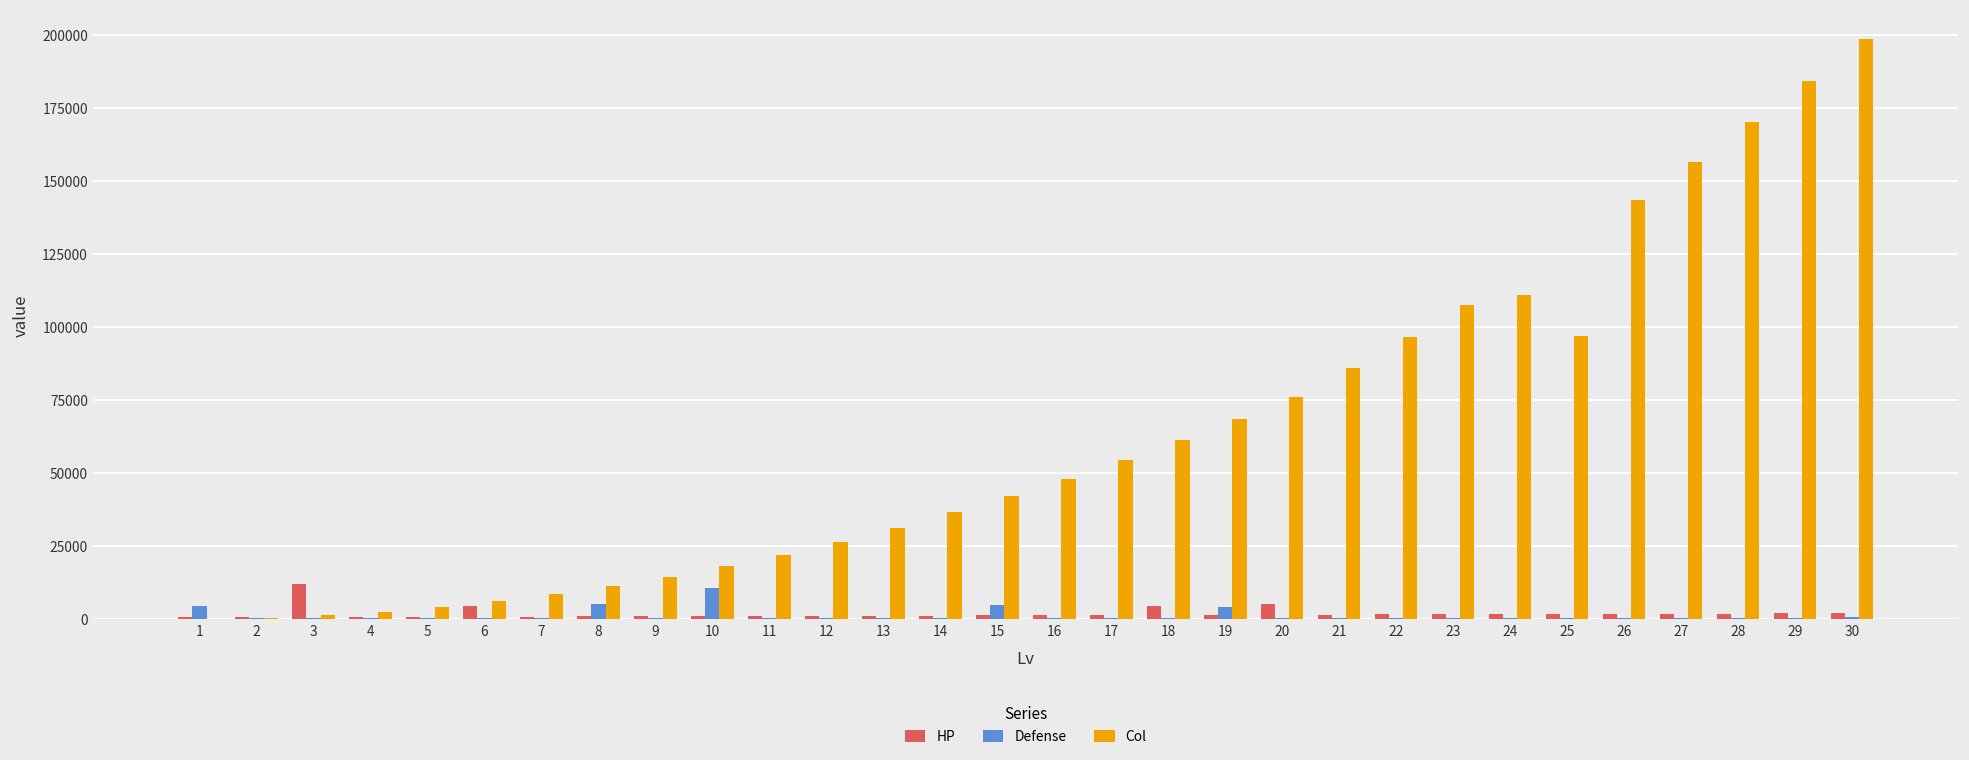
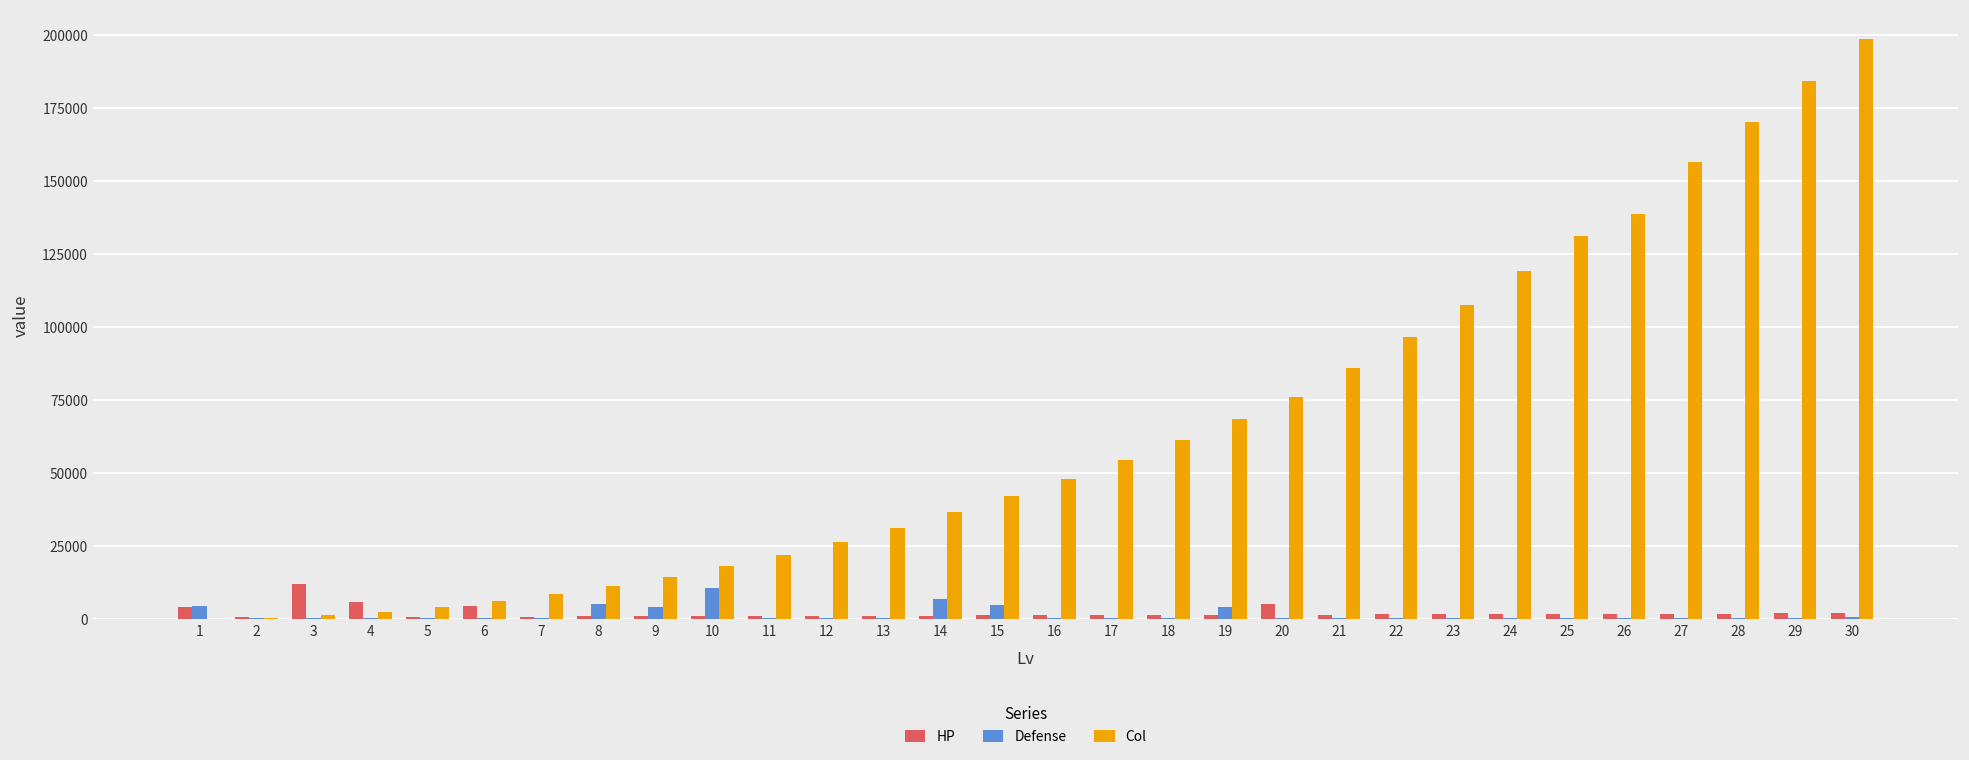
  {
    "HP": {
-     "1": 0,
+     "1": 4000,
      "3": 12000,
-     "4": 1000,
+     "4": 6000,
      "6": 4000,
      "11": 1000,
      "12": 1000,
      "13": 1000,
      "14": 1000,
      "15": 1000,
      "16": 1000,
      "17": 1000,
-     "18": 4000,
+     "18": 1000,
      "19": 1000,
      "20": 5000,
      "21": 1000,
      "22": 2000,
      "23": 2000,
      "24": 2000,
      "25": 2000,
      "26": 2000,
      "27": 2000,
      "28": 2000,
      "29": 2000,
      "30": 2000
    },
    "Defense": {
      "1": 5000,
      "8": 5000,
-     "9": 0,
+     "9": 4000,
      "10": 11000,
-     "14": 0,
+     "14": 7000,
      "15": 5000,
      "19": 4000
    },
    "Col": {
      "1": 0,
      "3": 1000,
      "4": 2000,
      "5": 4000,
      "6": 6000,
      "7": 8000,
      "8": 11000,
      "9": 14000,
      "10": 18000,
      "11": 22000,
      "12": 26000,
      "13": 31000,
      "14": 36000,
      "15": 42000,
      "16": 48000,
      "17": 54000,
      "18": 61000,
      "19": 68000,
      "20": 76000,
      "21": 86000,
      "22": 97000,
      "23": 108000,
-     "24": 111000,
-     "25": 97000,
-     "26": 144000,
+     "24": 119000,
+     "25": 131000,
+     "26": 138000,
      "27": 157000,
      "28": 170000,
      "29": 184000,
      "30": 199000
    }
  }
